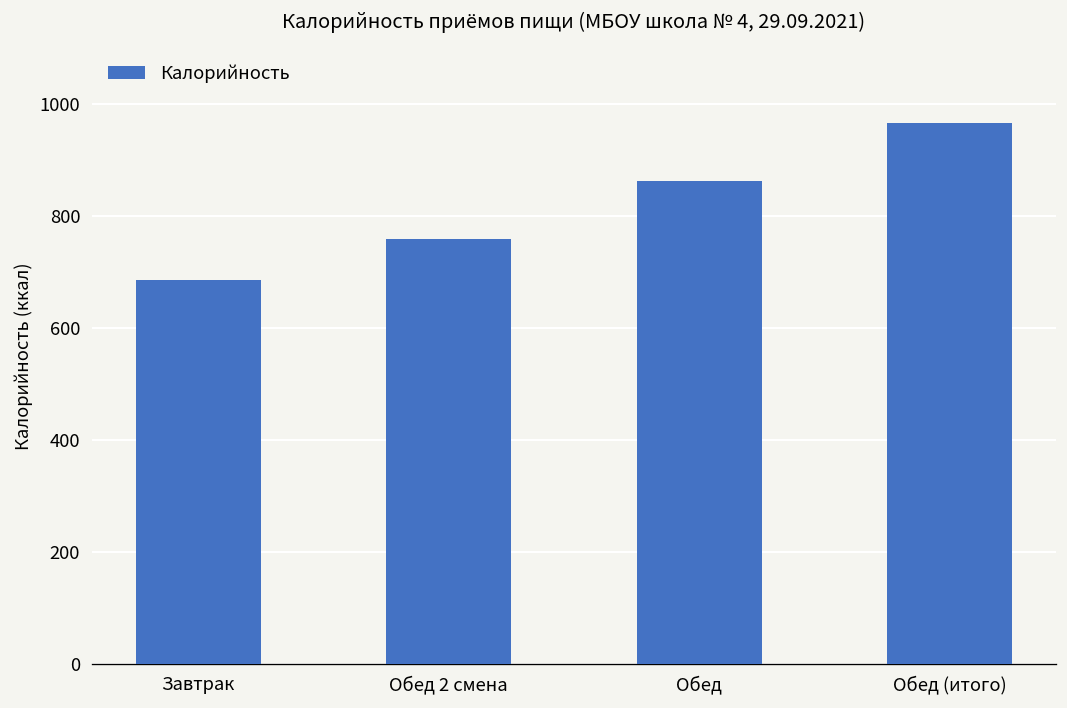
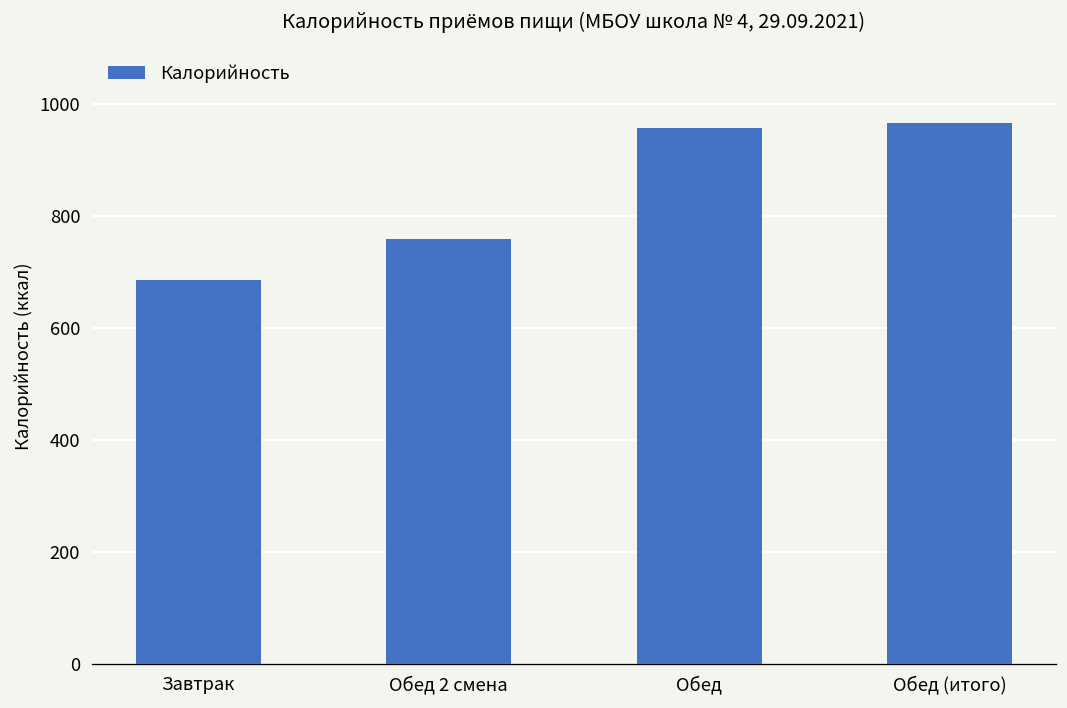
  {
    "Завтрак": 690,
    "Обед 2 смена": 760,
-   "Обед": 860,
+   "Обед": 960,
    "Обед (итого)": 970
  }
